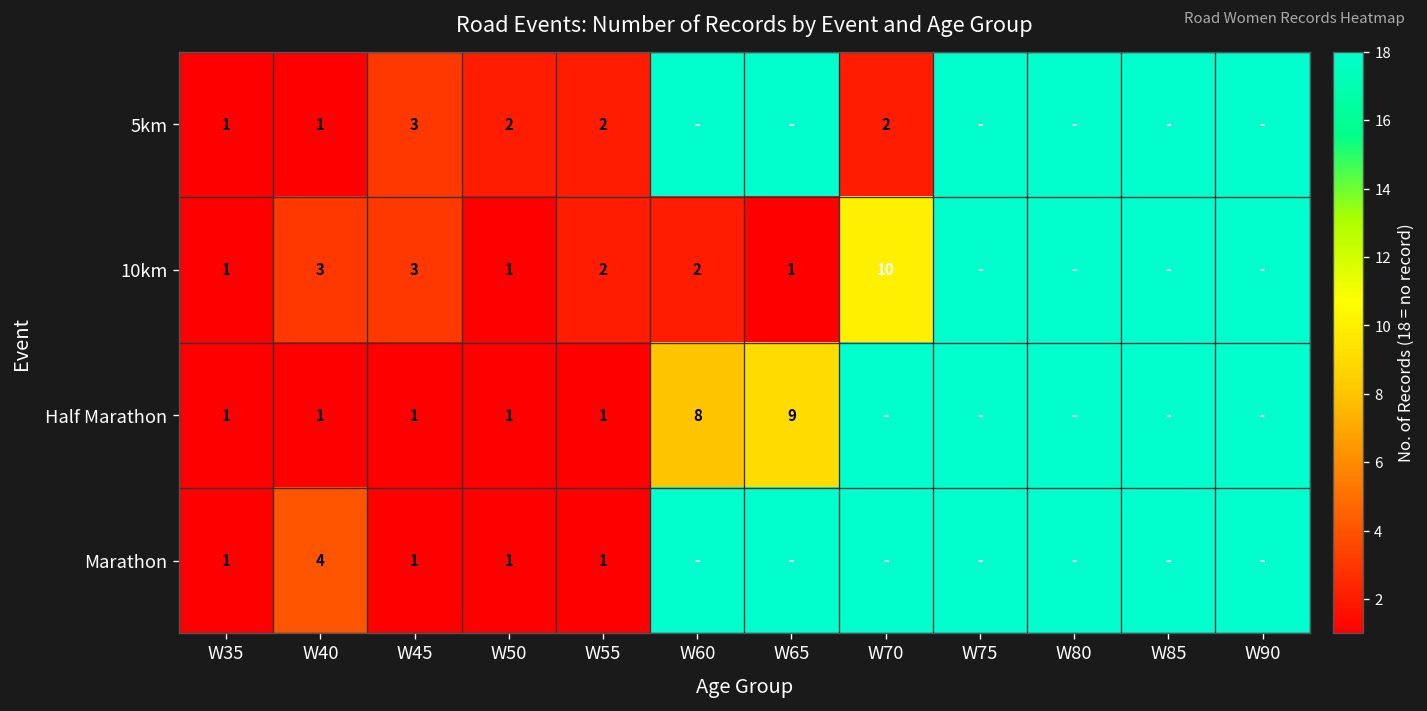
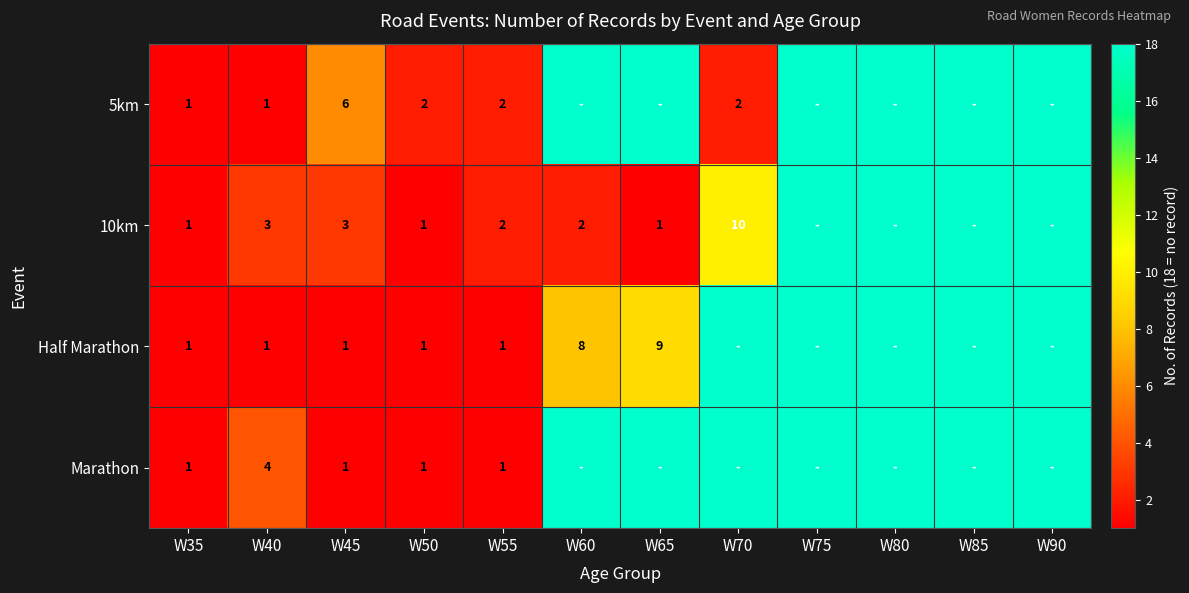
  {
    "5km": {
      "W35": 1,
      "W40": 1,
-     "W45": 3,
+     "W45": 6,
      "W50": 2,
      "W55": 2,
      "W70": 2
    },
    "10km": {
      "W35": 1,
      "W40": 3,
      "W45": 3,
      "W50": 1,
      "W55": 2,
      "W60": 2,
      "W65": 1,
      "W70": 10
    },
    "Half Marathon": {
      "W35": 1,
      "W40": 1,
      "W45": 1,
      "W50": 1,
      "W55": 1,
      "W60": 8,
      "W65": 9
    },
    "Marathon": {
      "W35": 1,
      "W40": 4,
      "W45": 1,
      "W50": 1,
      "W55": 1
    }
  }
